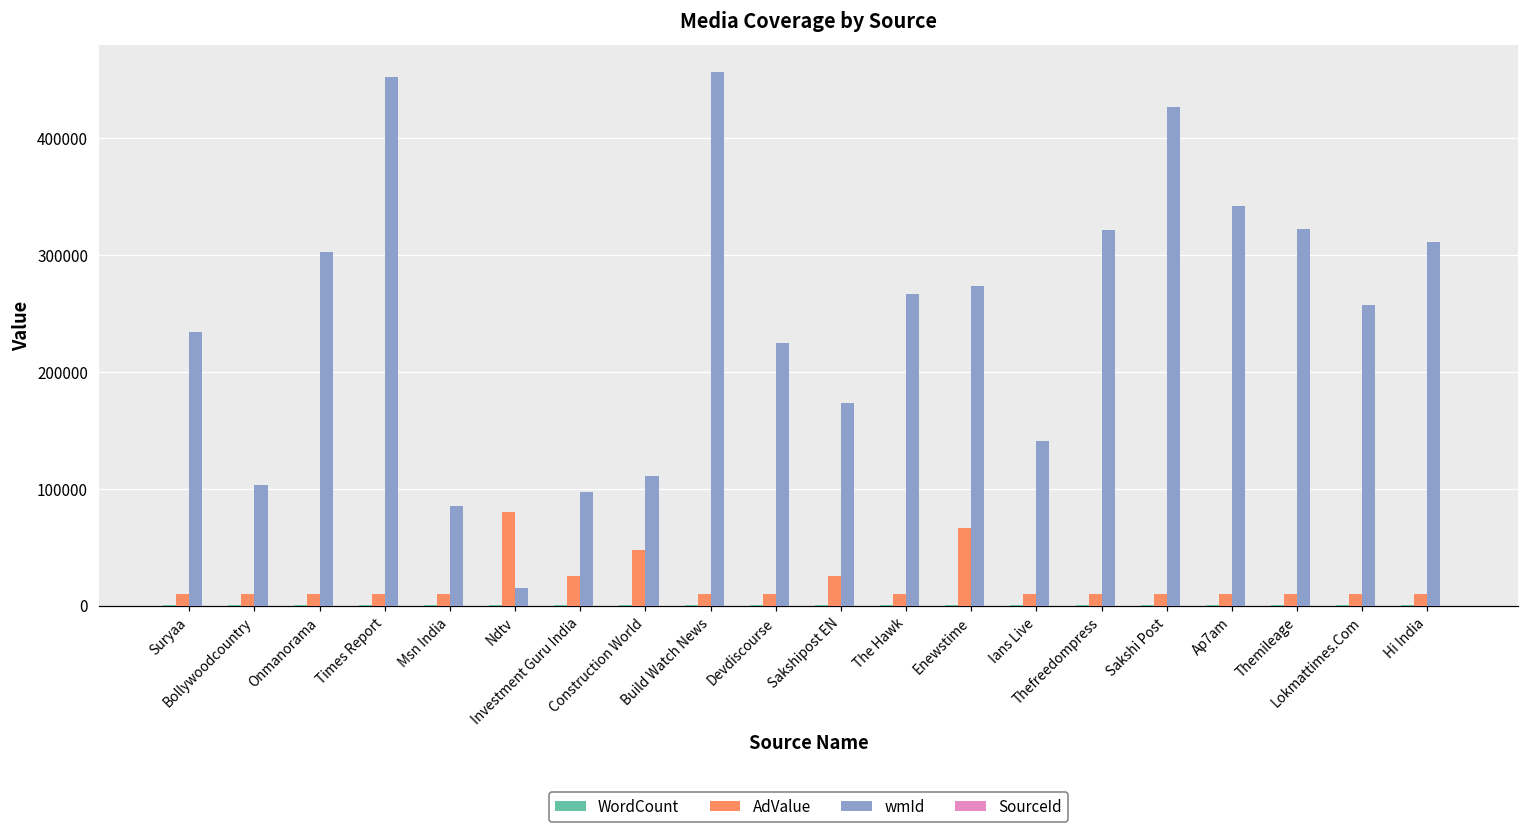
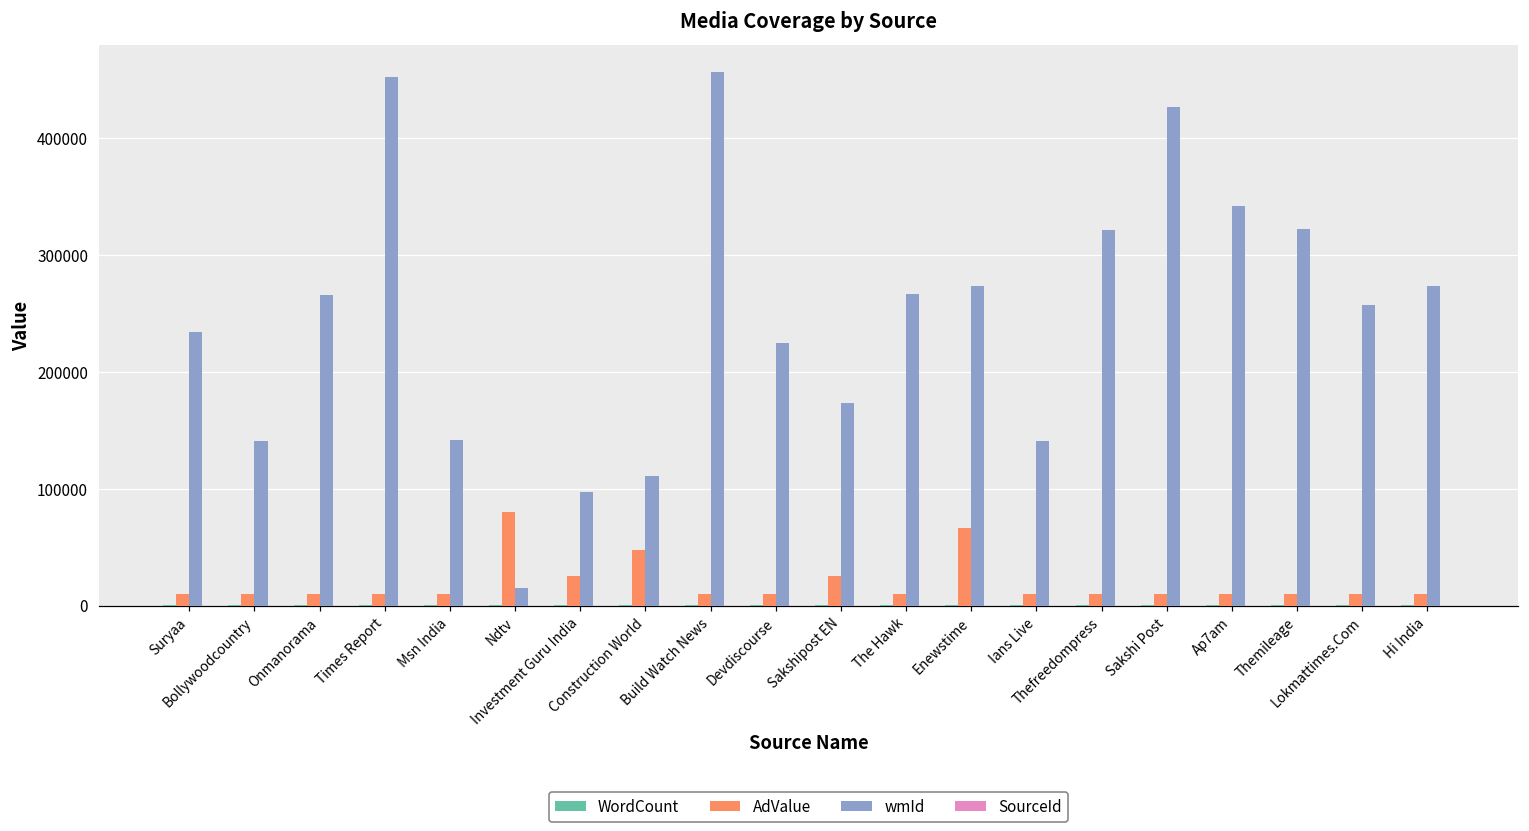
  {
    "AdValue": {
      "Suryaa": 10000,
      "Bollywoodcountry": 10000,
      "Onmanorama": 10000,
      "Times Report": 10000,
      "Msn India": 10000,
      "Ndtv": 80000,
      "Investment Guru India": 25000,
      "Construction World": 48000,
      "Build Watch News": 10000,
      "Devdiscourse": 10000,
      "Sakshipost EN": 25000,
      "The Hawk": 10000,
      "Enewstime": 66000,
      "Ians Live": 10000,
      "Thefreedompress": 10000,
      "Sakshi Post": 10000,
      "Ap7am": 10000,
      "Themileage": 10000,
      "Lokmattimes.Com": 10000,
      "Hi India": 10000
    },
    "wmId": {
      "Suryaa": 234000,
-     "Bollywoodcountry": 103000,
-     "Onmanorama": 302000,
+     "Bollywoodcountry": 141000,
+     "Onmanorama": 266000,
      "Times Report": 453000,
-     "Msn India": 85000,
+     "Msn India": 141000,
      "Ndtv": 15000,
      "Investment Guru India": 97000,
      "Construction World": 111000,
      "Build Watch News": 457000,
      "Devdiscourse": 225000,
      "Sakshipost EN": 173000,
      "The Hawk": 267000,
      "Enewstime": 273000,
      "Ians Live": 141000,
      "Thefreedompress": 321000,
      "Sakshi Post": 427000,
      "Ap7am": 342000,
      "Themileage": 322000,
      "Lokmattimes.Com": 257000,
-     "Hi India": 311000
+     "Hi India": 274000
    }
  }
